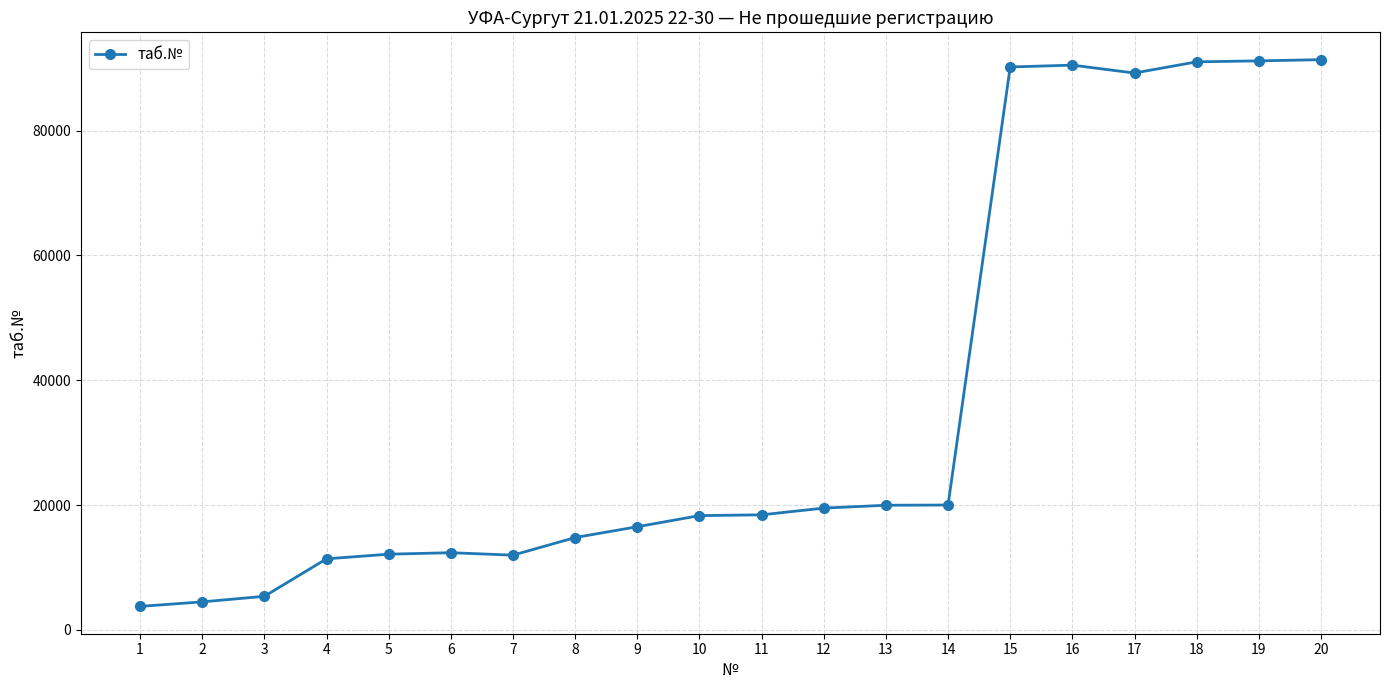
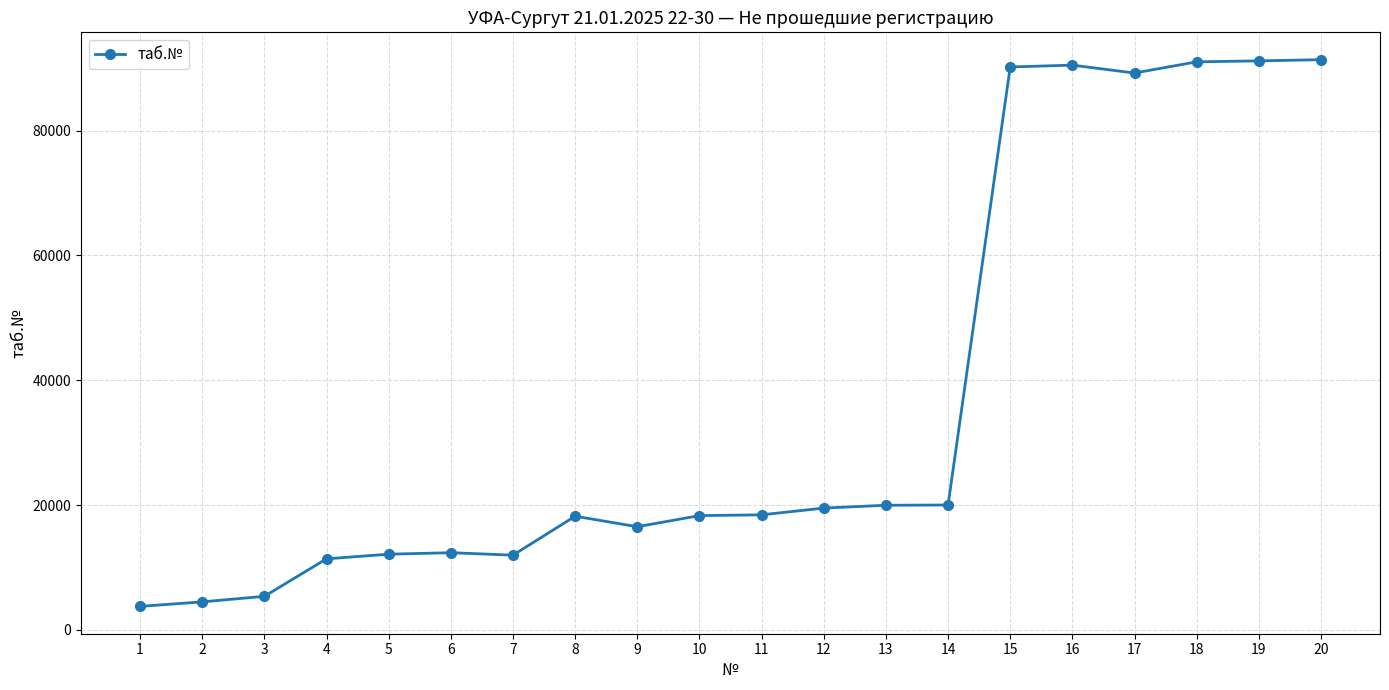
  {
    "1": 4000,
    "2": 4000,
    "3": 5000,
    "4": 11000,
    "5": 12000,
    "6": 12000,
    "7": 12000,
-   "8": 15000,
+   "8": 18000,
    "9": 17000,
    "10": 18000,
    "11": 18000,
    "12": 20000,
    "13": 20000,
    "14": 20000,
    "15": 90000,
    "16": 91000,
    "17": 89000,
    "18": 91000,
    "19": 91000,
    "20": 91000
  }
